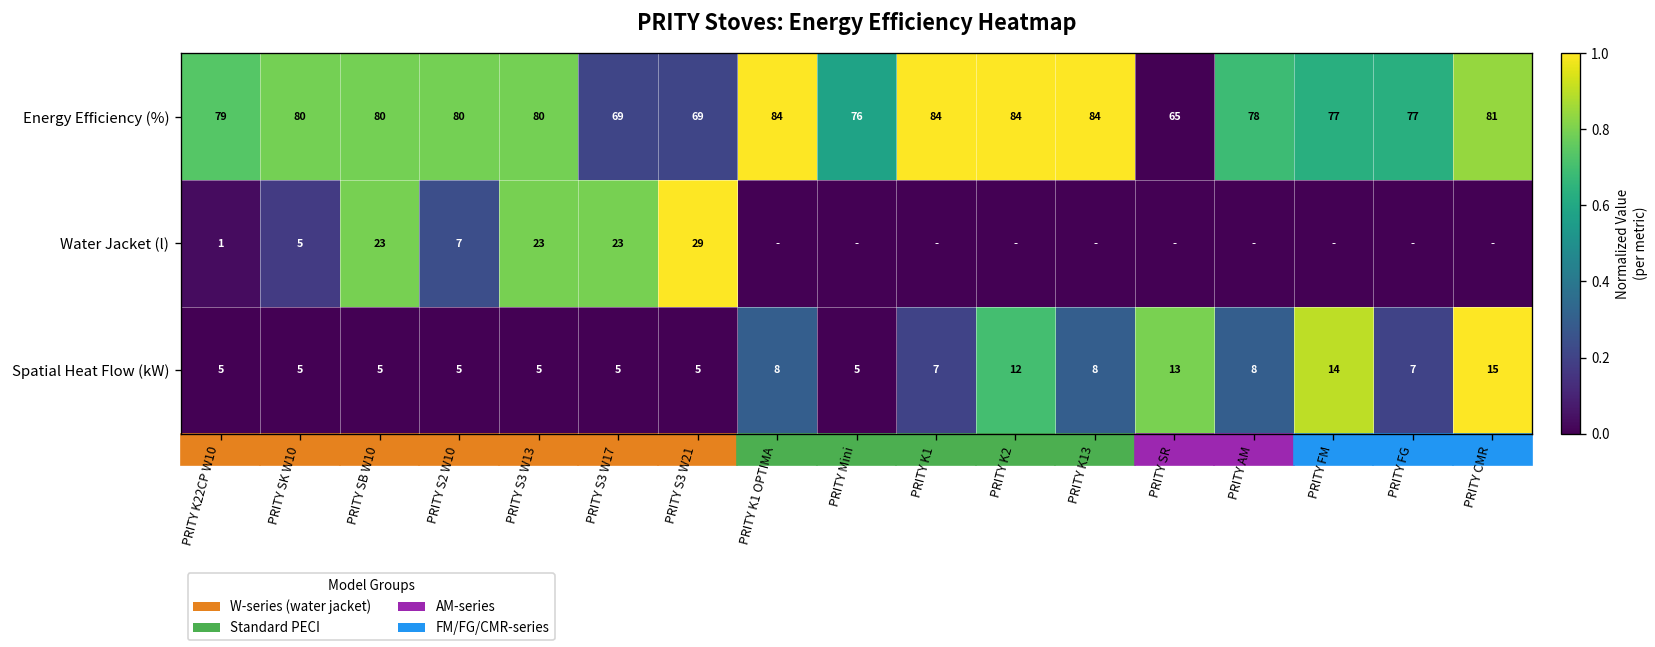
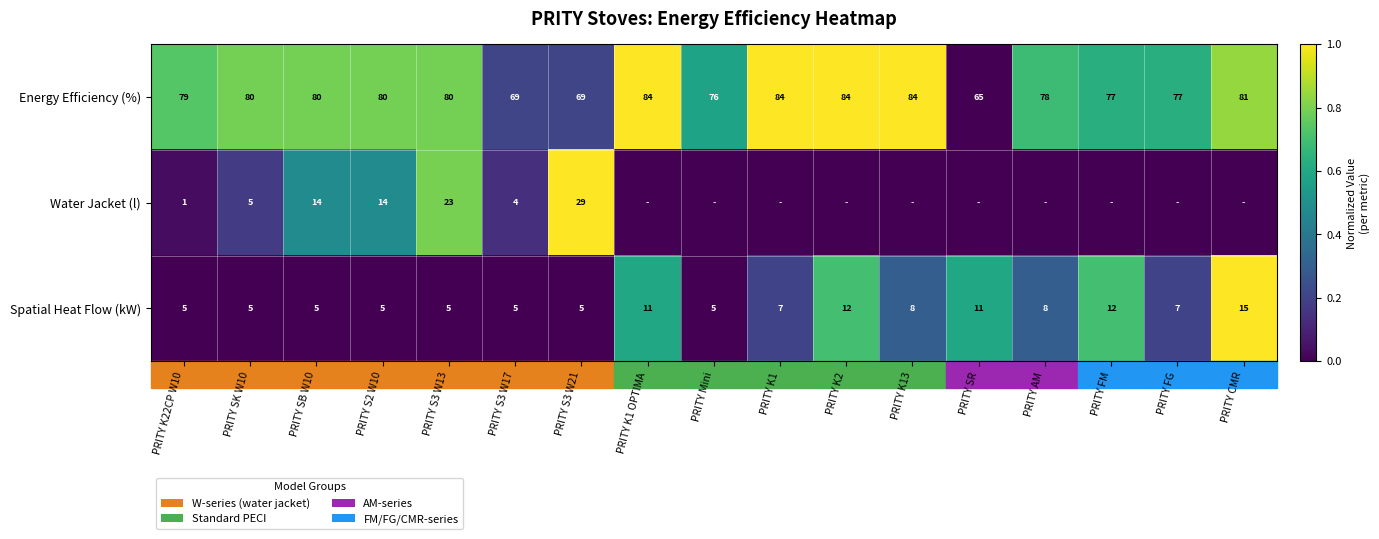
  {
    "Energy Efficiency (%)": {
      "PRITY K22CP W10": 79,
      "PRITY SK W10": 80,
      "PRITY SB W10": 80,
      "PRITY S2 W10": 80,
      "PRITY S3 W13": 80,
      "PRITY S3 W17": 69,
      "PRITY S3 W21": 69,
      "PRITY K1 OPTIMA": 84,
      "PRITY Mini": 76,
      "PRITY K1": 84,
      "PRITY K2": 84,
      "PRITY K13": 84,
      "PRITY SR": 65,
      "PRITY AM": 78,
      "PRITY FM": 77,
      "PRITY FG": 77,
      "PRITY CMR": 81
    },
    "Water Jacket (l)": {
      "PRITY K22CP W10": 1,
      "PRITY SK W10": 5,
-     "PRITY SB W10": 23,
-     "PRITY S2 W10": 7,
+     "PRITY SB W10": 14,
+     "PRITY S2 W10": 14,
      "PRITY S3 W13": 23,
-     "PRITY S3 W17": 23,
+     "PRITY S3 W17": 4,
      "PRITY S3 W21": 29
    },
    "Spatial Heat Flow (kW)": {
      "PRITY K22CP W10": 5,
      "PRITY SK W10": 5,
      "PRITY SB W10": 5,
      "PRITY S2 W10": 5,
      "PRITY S3 W13": 5,
      "PRITY S3 W17": 5,
      "PRITY S3 W21": 5,
-     "PRITY K1 OPTIMA": 8,
+     "PRITY K1 OPTIMA": 11,
      "PRITY Mini": 5,
      "PRITY K1": 7,
      "PRITY K2": 12,
      "PRITY K13": 8,
-     "PRITY SR": 13,
+     "PRITY SR": 11,
      "PRITY AM": 8,
-     "PRITY FM": 14,
+     "PRITY FM": 12,
      "PRITY FG": 7,
      "PRITY CMR": 15
    }
  }
